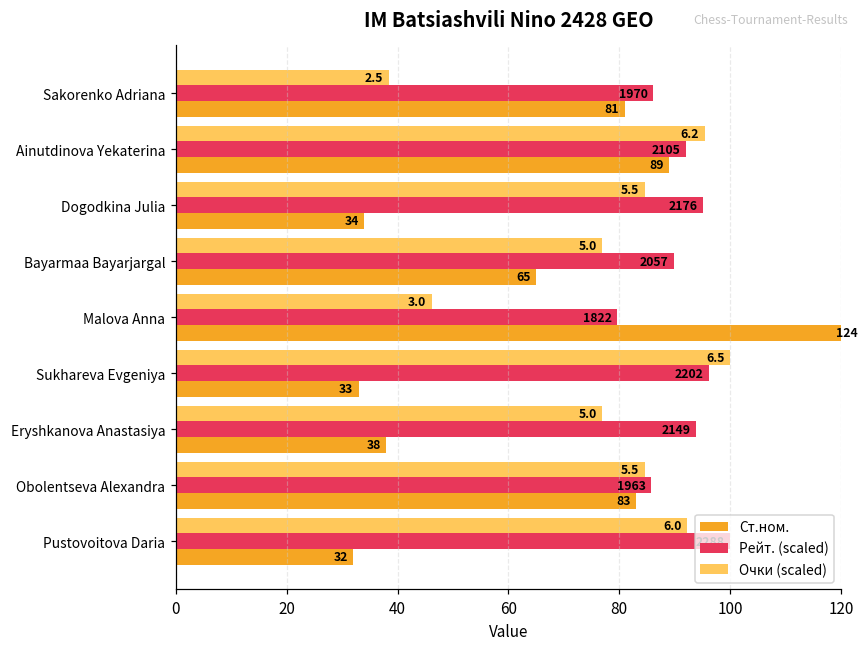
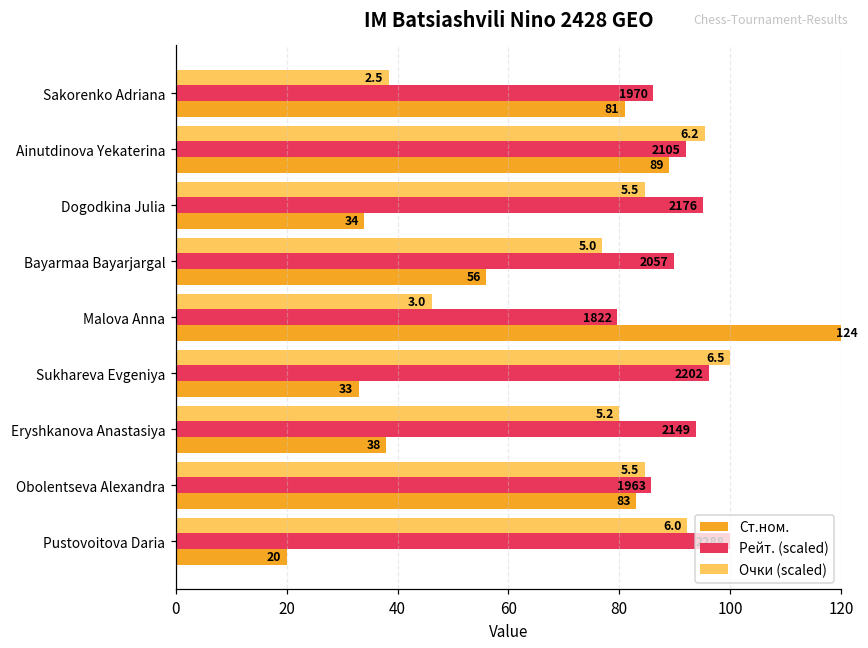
  {
    "Ст.ном.": {
      "Sakorenko Adriana": 81,
      "Ainutdinova Yekaterina": 89,
      "Dogodkina Julia": 34,
-     "Bayarmaa Bayarjargal": 65,
+     "Bayarmaa Bayarjargal": 56,
      "Sukhareva Evgeniya": 33,
      "Eryshkanova Anastasiya": 38,
      "Obolentseva Alexandra": 83,
-     "Pustovoitova Daria": 32
+     "Pustovoitova Daria": 20
    },
    "Очки (scaled)": {
-     "Eryshkanova Anastasiya": 5.0
+     "Eryshkanova Anastasiya": 5.2
    }
  }
